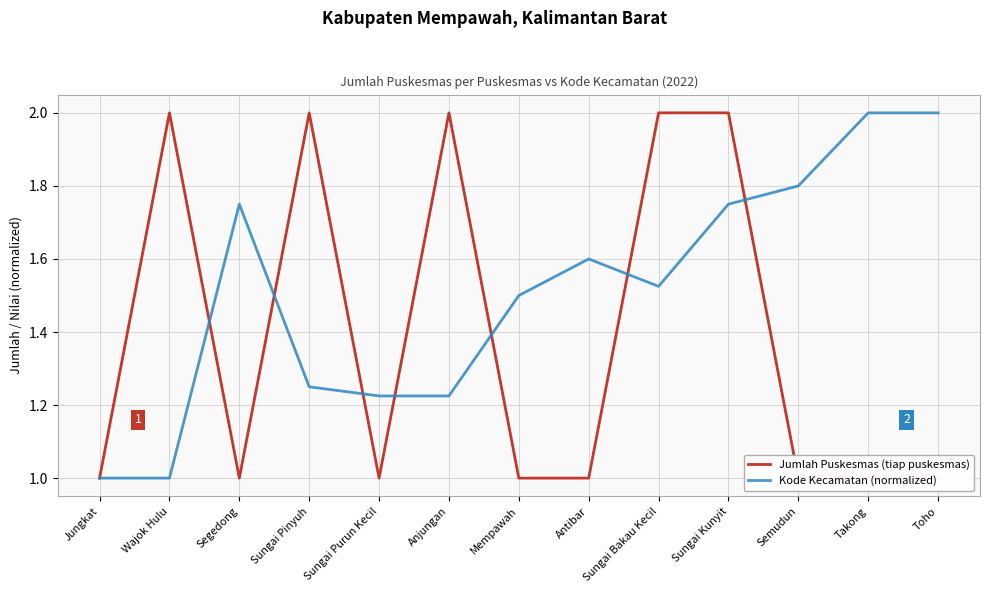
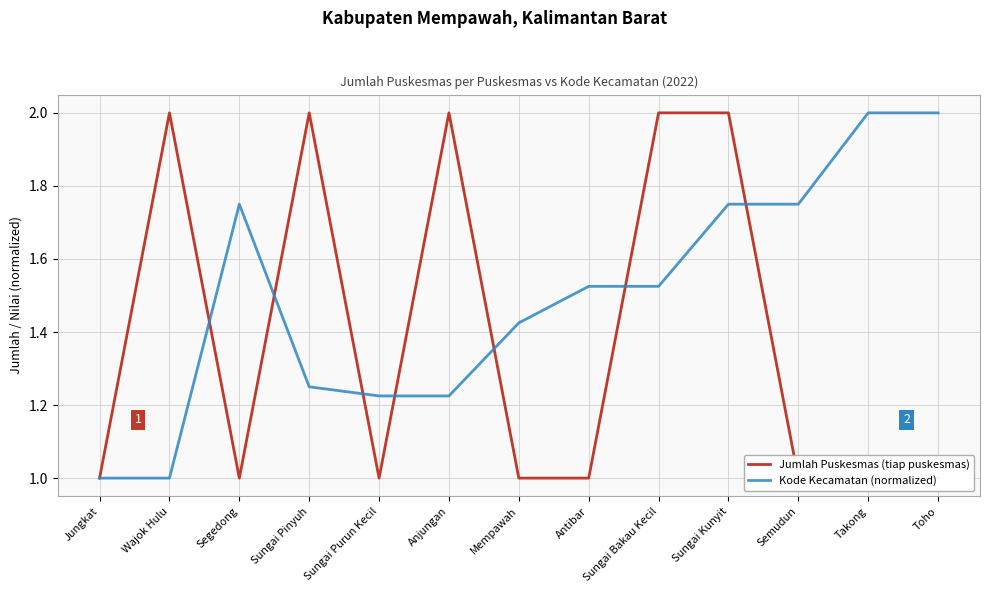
  {
    "Jumlah Puskesmas (tiap puskesmas)": {
      "Wajok Hulu": 2.00,
      "Segedong": 1.00,
      "Sungai Pinyuh": 2.00,
      "Sungai Purun Kecil": 1.00,
      "Anjungan": 2.00,
      "Mempawah": 1.00,
      "Antibar": 1.00,
      "Sungai Bakau Kecil": 2.00,
      "Sungai Kunyit": 2.00
    },
    "Kode Kecamatan (normalized)": {
      "Wajok Hulu": 1.00,
      "Segedong": 1.75,
      "Sungai Pinyuh": 1.25,
      "Sungai Purun Kecil": 1.23,
      "Anjungan": 1.23,
-     "Mempawah": 1.50,
-     "Antibar": 1.60,
+     "Mempawah": 1.43,
+     "Antibar": 1.53,
      "Sungai Bakau Kecil": 1.53,
      "Sungai Kunyit": 1.75,
-     "Semudun": 1.80,
+     "Semudun": 1.75,
      "Takong": 2.00,
      "Toho": 2.00
    }
  }
